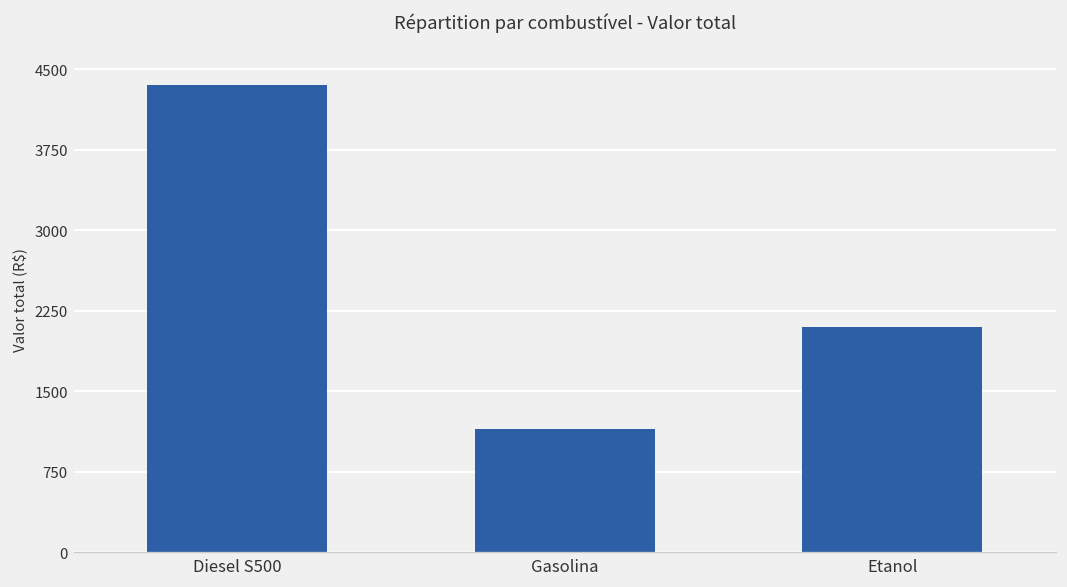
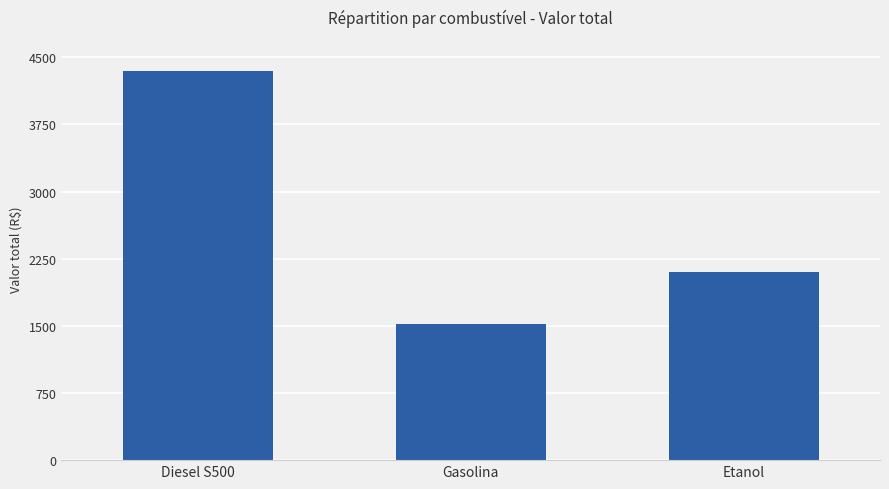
  {
    "Diesel S500": 4400,
-   "Gasolina": 1200,
+   "Gasolina": 1500,
    "Etanol": 2100
  }
